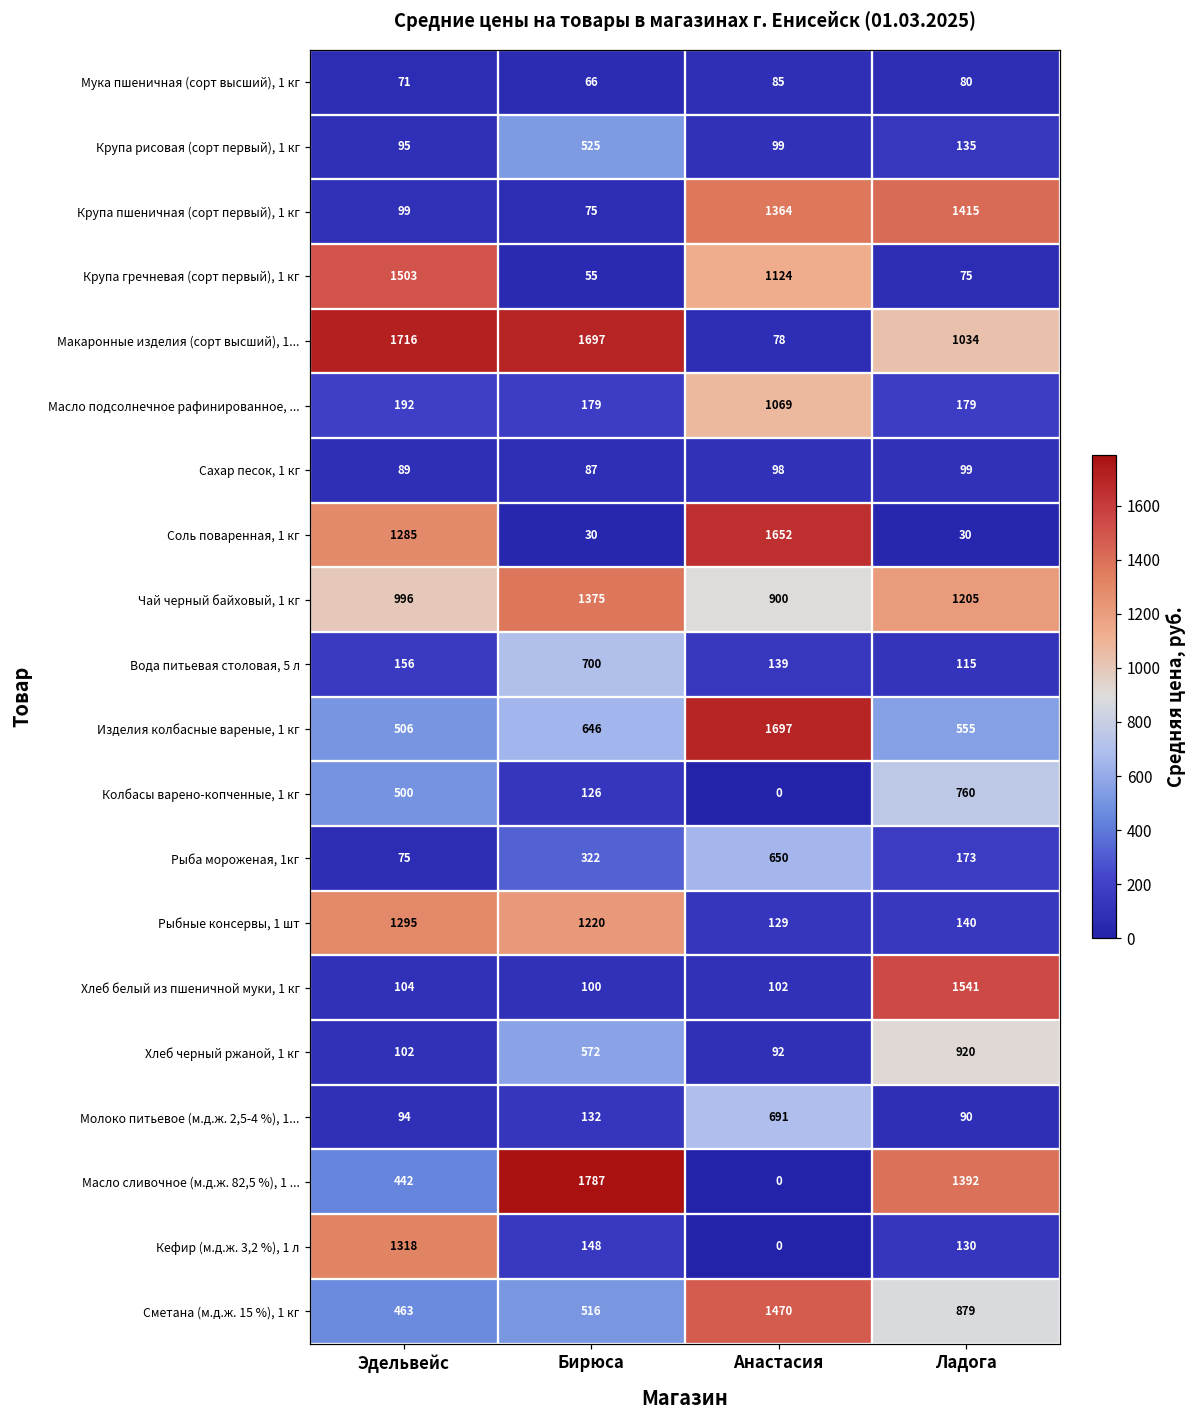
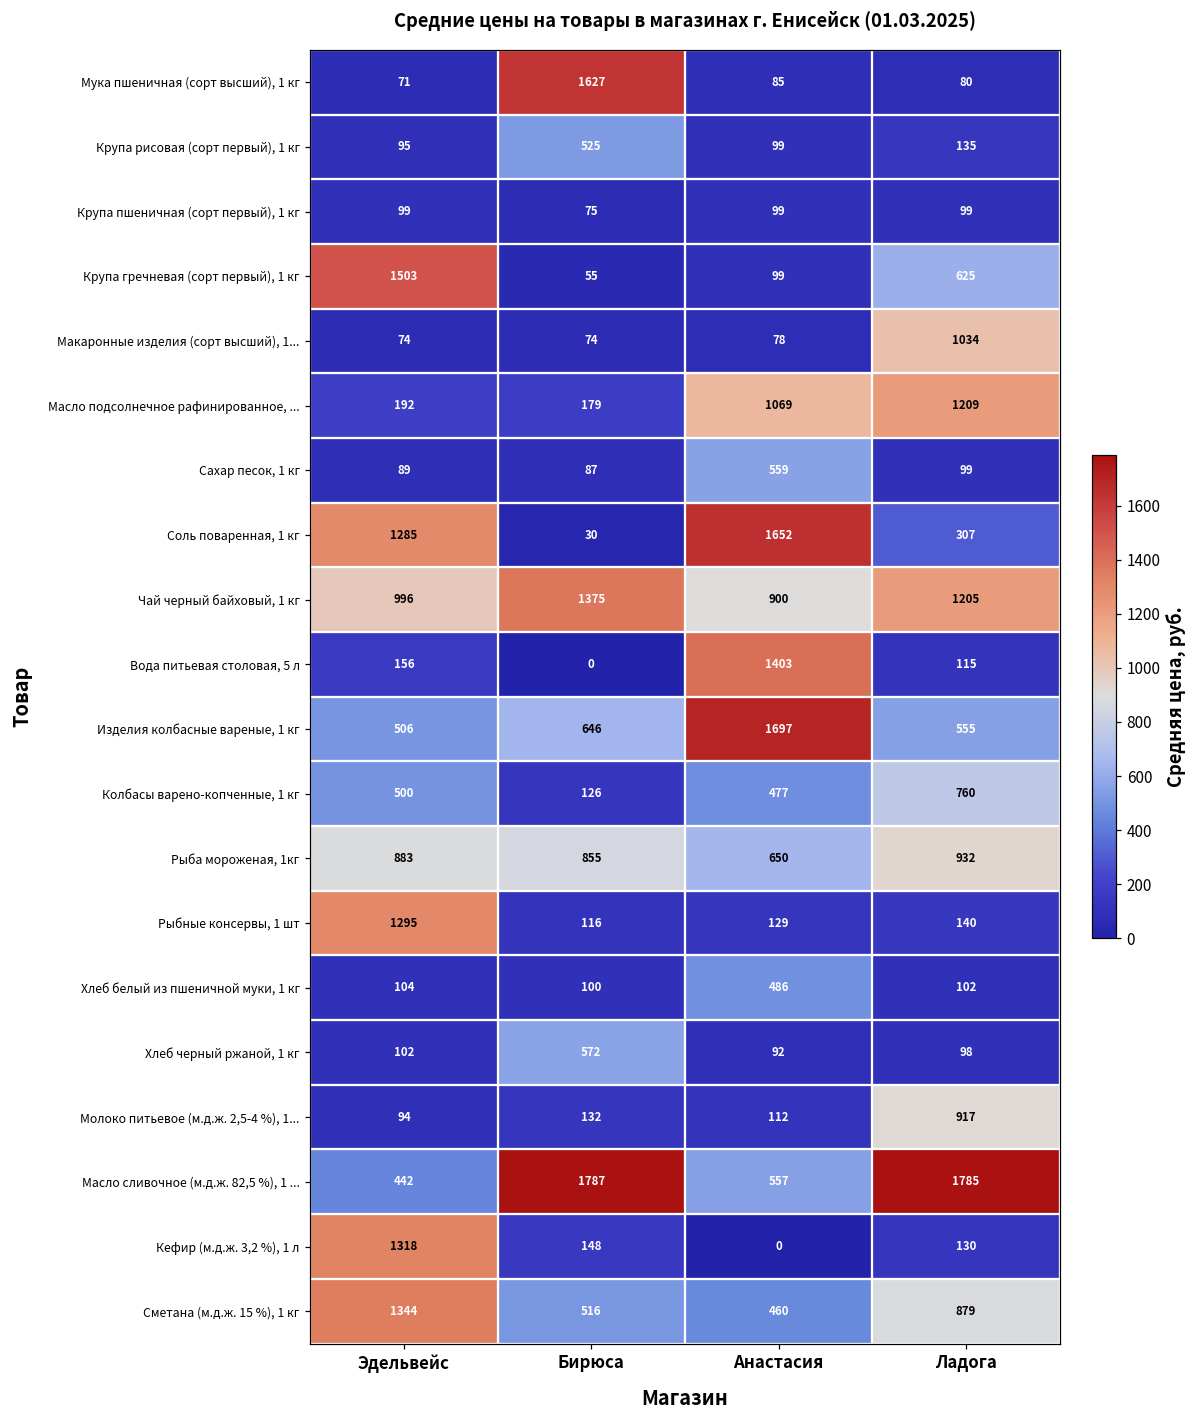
  {
    "Мука пшеничная (сорт высший), 1 кг": {
      "Эдельвейс": 71,
-     "Бирюса": 66,
+     "Бирюса": 1627,
      "Анастасия": 85,
      "Ладога": 80
    },
    "Крупа рисовая (сорт первый), 1 кг": {
      "Эдельвейс": 95,
      "Бирюса": 525,
      "Анастасия": 99,
      "Ладога": 135
    },
    "Крупа пшеничная (сорт первый), 1 кг": {
      "Эдельвейс": 99,
      "Бирюса": 75,
-     "Анастасия": 1364,
-     "Ладога": 1415
+     "Анастасия": 99,
+     "Ладога": 99
    },
    "Крупа гречневая (сорт первый), 1 кг": {
      "Эдельвейс": 1503,
      "Бирюса": 55,
-     "Анастасия": 1124,
-     "Ладога": 75
+     "Анастасия": 99,
+     "Ладога": 625
    },
    "Макаронные изделия (сорт высший), 1...": {
-     "Эдельвейс": 1716,
-     "Бирюса": 1697,
+     "Эдельвейс": 74,
+     "Бирюса": 74,
      "Анастасия": 78,
      "Ладога": 1034
    },
    "Масло подсолнечное рафинированное, ...": {
      "Эдельвейс": 192,
      "Бирюса": 179,
      "Анастасия": 1069,
-     "Ладога": 179
+     "Ладога": 1209
    },
    "Сахар песок, 1 кг": {
      "Эдельвейс": 89,
      "Бирюса": 87,
-     "Анастасия": 98,
+     "Анастасия": 559,
      "Ладога": 99
    },
    "Соль поваренная, 1 кг": {
      "Эдельвейс": 1285,
      "Бирюса": 30,
      "Анастасия": 1652,
-     "Ладога": 30
+     "Ладога": 307
    },
    "Чай черный байховый, 1 кг": {
      "Эдельвейс": 996,
      "Бирюса": 1375,
      "Анастасия": 900,
      "Ладога": 1205
    },
    "Вода питьевая столовая, 5 л": {
      "Эдельвейс": 156,
-     "Бирюса": 700,
-     "Анастасия": 139,
+     "Бирюса": 0,
+     "Анастасия": 1403,
      "Ладога": 115
    },
    "Изделия колбасные вареные, 1 кг": {
      "Эдельвейс": 506,
      "Бирюса": 646,
      "Анастасия": 1697,
      "Ладога": 555
    },
    "Колбасы варено-копченные, 1 кг": {
      "Эдельвейс": 500,
      "Бирюса": 126,
-     "Анастасия": 0,
+     "Анастасия": 477,
      "Ладога": 760
    },
    "Рыба мороженая, 1кг": {
-     "Эдельвейс": 75,
-     "Бирюса": 322,
+     "Эдельвейс": 883,
+     "Бирюса": 855,
      "Анастасия": 650,
-     "Ладога": 173
+     "Ладога": 932
    },
    "Рыбные консервы, 1 шт": {
      "Эдельвейс": 1295,
-     "Бирюса": 1220,
+     "Бирюса": 116,
      "Анастасия": 129,
      "Ладога": 140
    },
    "Хлеб белый из пшеничной муки, 1 кг": {
      "Эдельвейс": 104,
      "Бирюса": 100,
-     "Анастасия": 102,
-     "Ладога": 1541
+     "Анастасия": 486,
+     "Ладога": 102
    },
    "Хлеб черный ржаной, 1 кг": {
      "Эдельвейс": 102,
      "Бирюса": 572,
      "Анастасия": 92,
-     "Ладога": 920
+     "Ладога": 98
    },
    "Молоко питьевое (м.д.ж. 2,5-4 %), 1...": {
      "Эдельвейс": 94,
      "Бирюса": 132,
-     "Анастасия": 691,
-     "Ладога": 90
+     "Анастасия": 112,
+     "Ладога": 917
    },
    "Масло сливочное (м.д.ж. 82,5 %), 1 ...": {
      "Эдельвейс": 442,
      "Бирюса": 1787,
-     "Анастасия": 0,
-     "Ладога": 1392
+     "Анастасия": 557,
+     "Ладога": 1785
    },
    "Кефир (м.д.ж. 3,2 %), 1 л": {
      "Эдельвейс": 1318,
      "Бирюса": 148,
      "Анастасия": 0,
      "Ладога": 130
    },
    "Сметана (м.д.ж. 15 %), 1 кг": {
-     "Эдельвейс": 463,
+     "Эдельвейс": 1344,
      "Бирюса": 516,
-     "Анастасия": 1470,
+     "Анастасия": 460,
      "Ладога": 879
    }
  }
